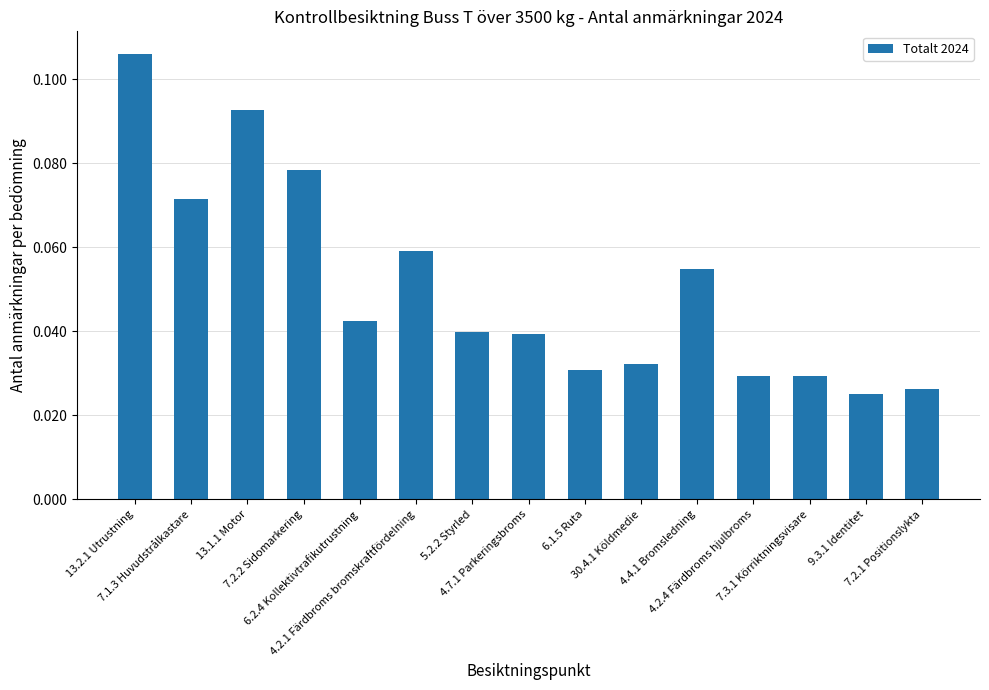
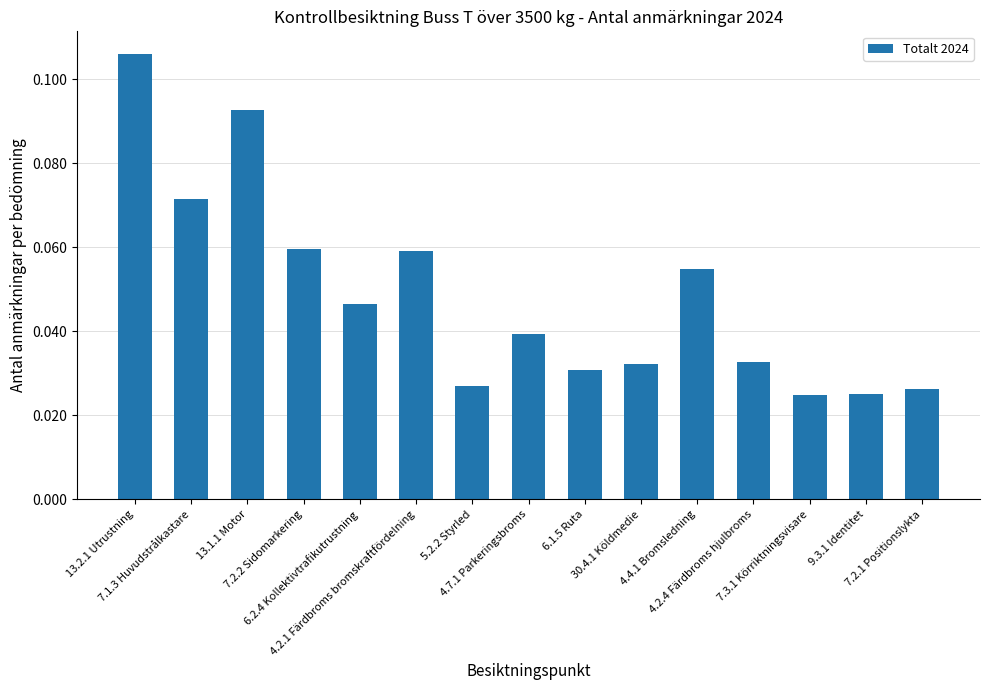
  {
    "13.2.1 Utrustning": 0.106,
    "7.1.3 Huvudstrålkastare": 0.071,
    "13.1.1 Motor": 0.093,
-   "7.2.2 Sidomarkering": 0.078,
-   "6.2.4 Kollektivtrafikutrustning": 0.043,
+   "7.2.2 Sidomarkering": 0.060,
+   "6.2.4 Kollektivtrafikutrustning": 0.047,
    "4.2.1 Färdbroms bromskraftfördelning": 0.059,
-   "5.2.2 Styrled": 0.040,
+   "5.2.2 Styrled": 0.027,
    "4.7.1 Parkeringsbroms": 0.039,
    "6.1.5 Ruta": 0.031,
    "30.4.1 Köldmedie": 0.032,
    "4.4.1 Bromsledning": 0.055,
-   "4.2.4 Färdbroms hjulbroms": 0.029,
-   "7.3.1 Körriktningsvisare": 0.029,
+   "4.2.4 Färdbroms hjulbroms": 0.033,
+   "7.3.1 Körriktningsvisare": 0.025,
    "9.3.1 Identitet": 0.025,
    "7.2.1 Positionslykta": 0.026
  }
